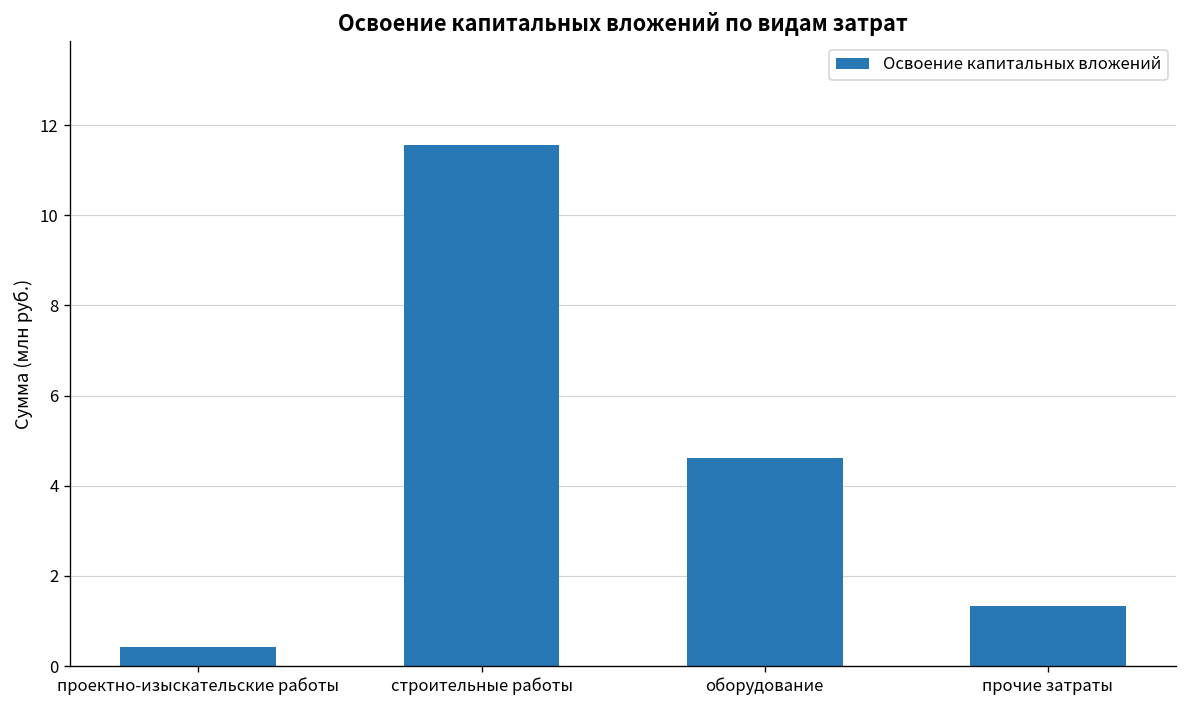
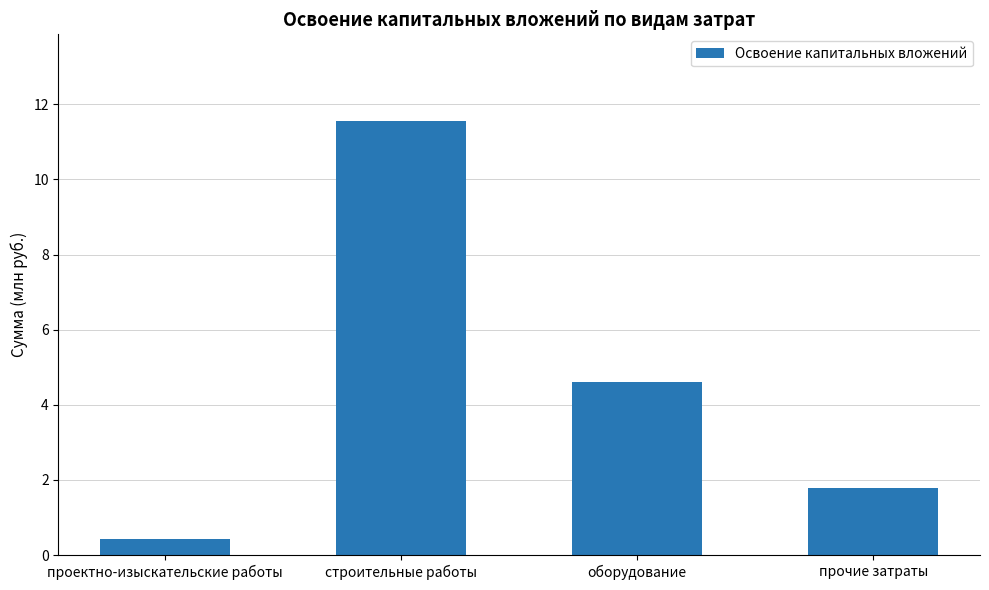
  {
    "проектно-изыскательские работы": 0.4,
    "строительные работы": 11.6,
    "оборудование": 4.6,
-   "прочие затраты": 1.3
+   "прочие затраты": 1.8
  }
